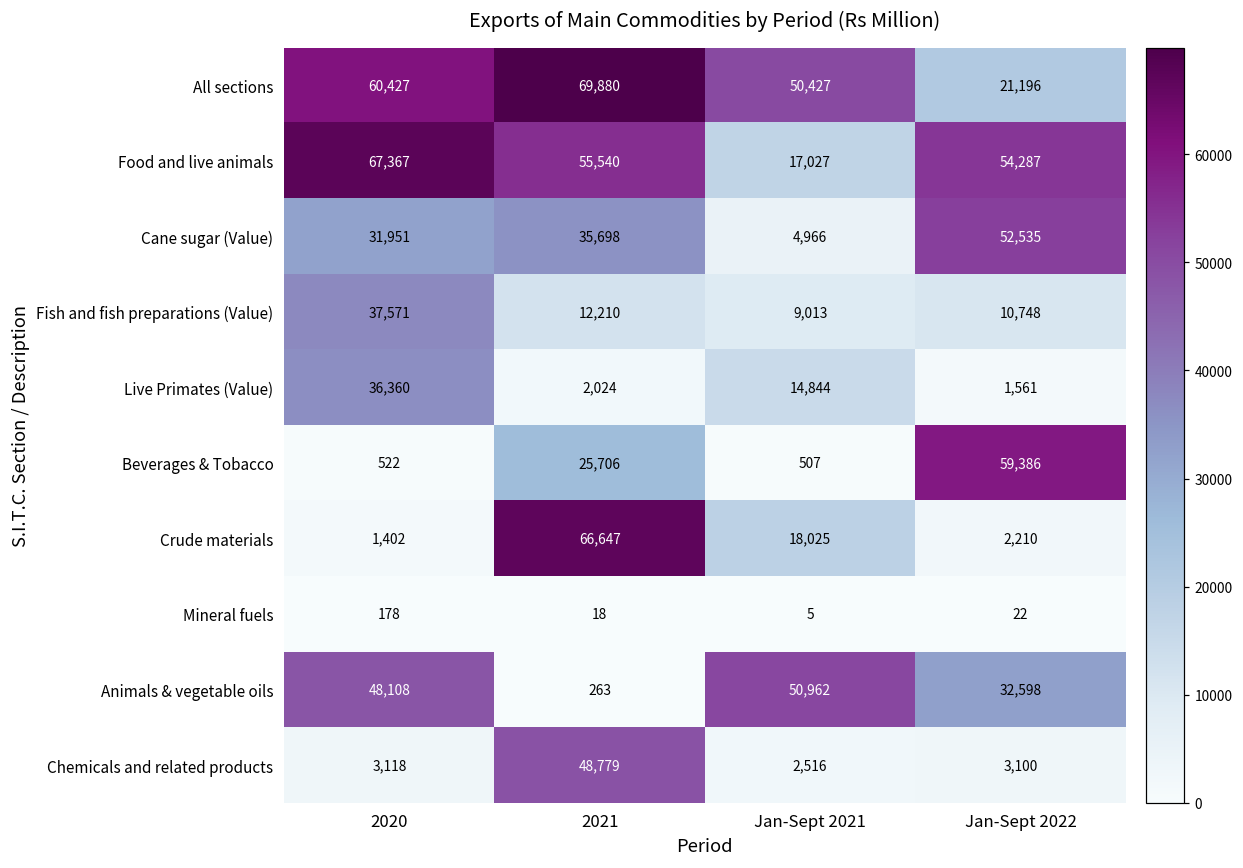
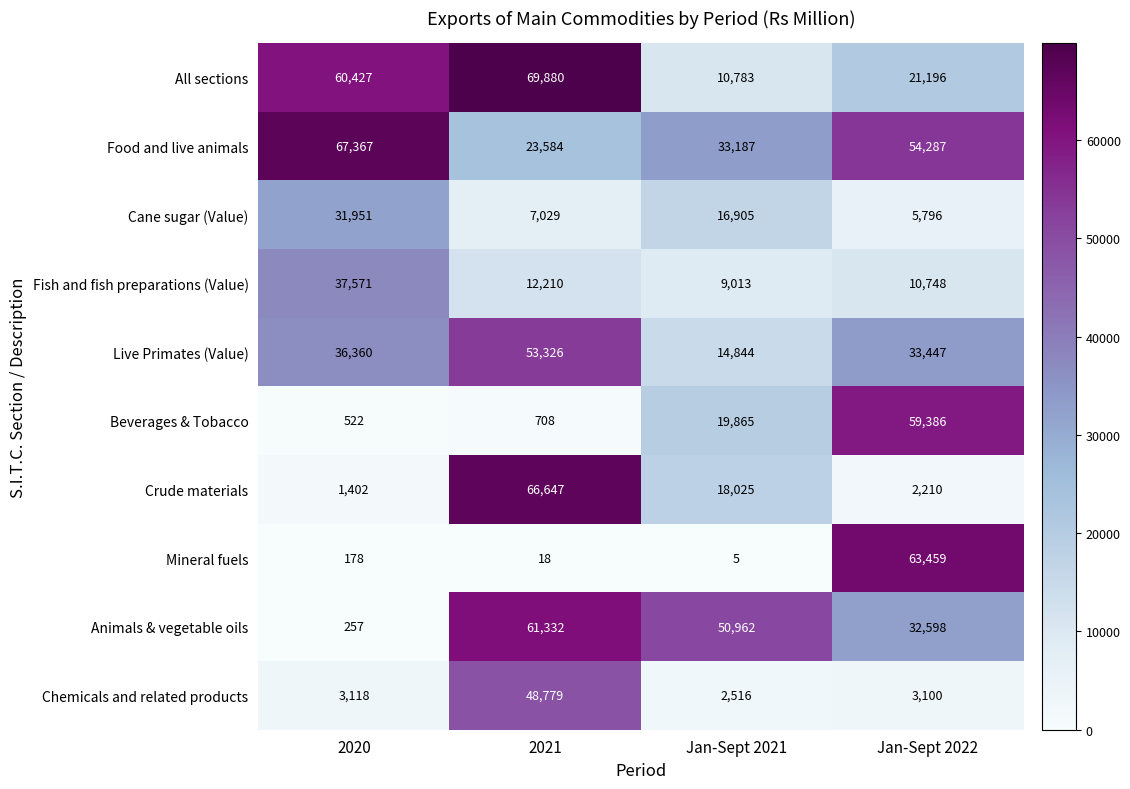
  {
    "All sections": {
      "2020": "60,427",
      "2021": "69,880",
-     "Jan-Sept 2021": "50,427",
+     "Jan-Sept 2021": "10,783",
      "Jan-Sept 2022": "21,196"
    },
    "Food and live animals": {
      "2020": "67,367",
-     "2021": "55,540",
-     "Jan-Sept 2021": "17,027",
+     "2021": "23,584",
+     "Jan-Sept 2021": "33,187",
      "Jan-Sept 2022": "54,287"
    },
    "Cane sugar (Value)": {
      "2020": "31,951",
-     "2021": "35,698",
-     "Jan-Sept 2021": "4,966",
-     "Jan-Sept 2022": "52,535"
+     "2021": "7,029",
+     "Jan-Sept 2021": "16,905",
+     "Jan-Sept 2022": "5,796"
    },
    "Fish and fish preparations (Value)": {
      "2020": "37,571",
      "2021": "12,210",
      "Jan-Sept 2021": "9,013",
      "Jan-Sept 2022": "10,748"
    },
    "Live Primates (Value)": {
      "2020": "36,360",
-     "2021": "2,024",
+     "2021": "53,326",
      "Jan-Sept 2021": "14,844",
-     "Jan-Sept 2022": "1,561"
+     "Jan-Sept 2022": "33,447"
    },
    "Beverages & Tobacco": {
      "2020": "522",
-     "2021": "25,706",
-     "Jan-Sept 2021": "507",
+     "2021": "708",
+     "Jan-Sept 2021": "19,865",
      "Jan-Sept 2022": "59,386"
    },
    "Crude materials": {
      "2020": "1,402",
      "2021": "66,647",
      "Jan-Sept 2021": "18,025",
      "Jan-Sept 2022": "2,210"
    },
    "Mineral fuels": {
      "2020": "178",
      "2021": "18",
      "Jan-Sept 2021": "5",
-     "Jan-Sept 2022": "22"
+     "Jan-Sept 2022": "63,459"
    },
    "Animals & vegetable oils": {
-     "2020": "48,108",
-     "2021": "263",
+     "2020": "257",
+     "2021": "61,332",
      "Jan-Sept 2021": "50,962",
      "Jan-Sept 2022": "32,598"
    },
    "Chemicals and related products": {
      "2020": "3,118",
      "2021": "48,779",
      "Jan-Sept 2021": "2,516",
      "Jan-Sept 2022": "3,100"
    }
  }
